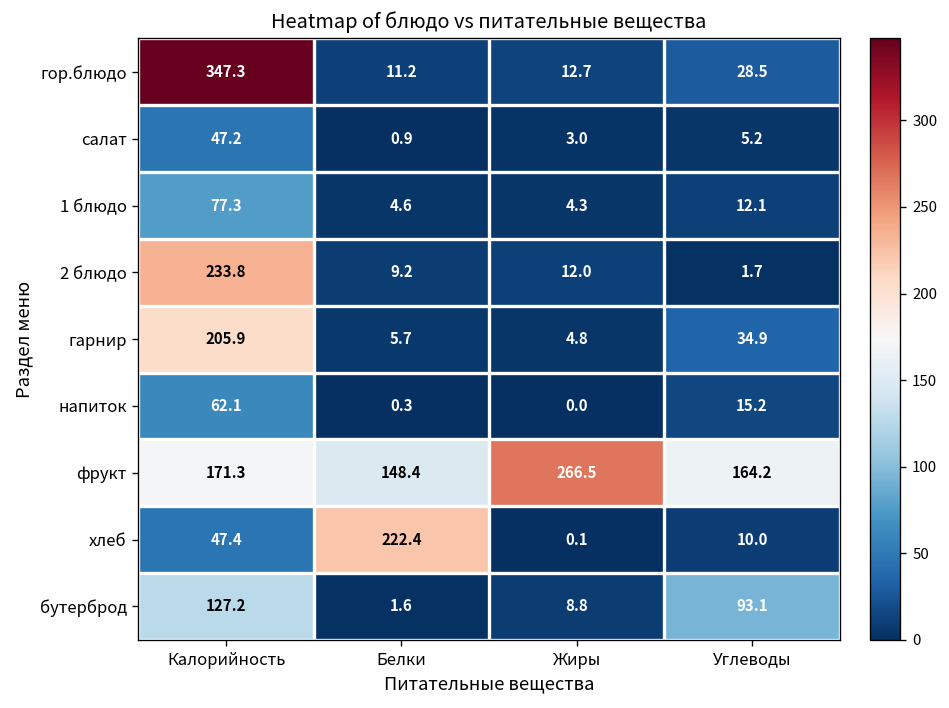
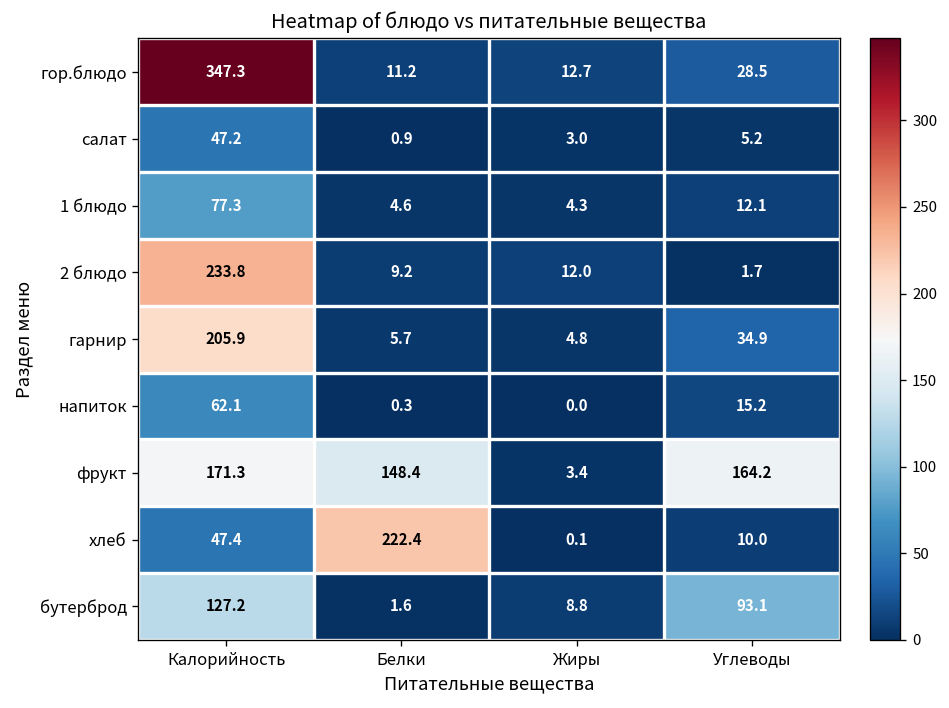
  {
    "гор.блюдо": {
      "Калорийность": 347.3,
      "Белки": 11.2,
      "Жиры": 12.7,
      "Углеводы": 28.5
    },
    "салат": {
      "Калорийность": 47.2,
      "Белки": 0.9,
      "Жиры": 3.0,
      "Углеводы": 5.2
    },
    "1 блюдо": {
      "Калорийность": 77.3,
      "Белки": 4.6,
      "Жиры": 4.3,
      "Углеводы": 12.1
    },
    "2 блюдо": {
      "Калорийность": 233.8,
      "Белки": 9.2,
      "Жиры": 12.0,
      "Углеводы": 1.7
    },
    "гарнир": {
      "Калорийность": 205.9,
      "Белки": 5.7,
      "Жиры": 4.8,
      "Углеводы": 34.9
    },
    "напиток": {
      "Калорийность": 62.1,
      "Белки": 0.3,
      "Жиры": 0.0,
      "Углеводы": 15.2
    },
    "фрукт": {
      "Калорийность": 171.3,
      "Белки": 148.4,
-     "Жиры": 266.5,
+     "Жиры": 3.4,
      "Углеводы": 164.2
    },
    "хлеб": {
      "Калорийность": 47.4,
      "Белки": 222.4,
      "Жиры": 0.1,
      "Углеводы": 10.0
    },
    "бутерброд": {
      "Калорийность": 127.2,
      "Белки": 1.6,
      "Жиры": 8.8,
      "Углеводы": 93.1
    }
  }
